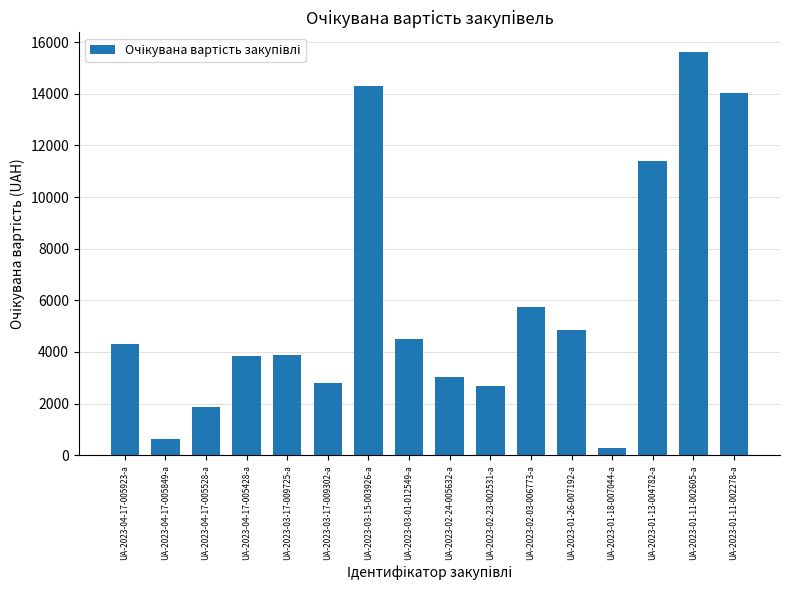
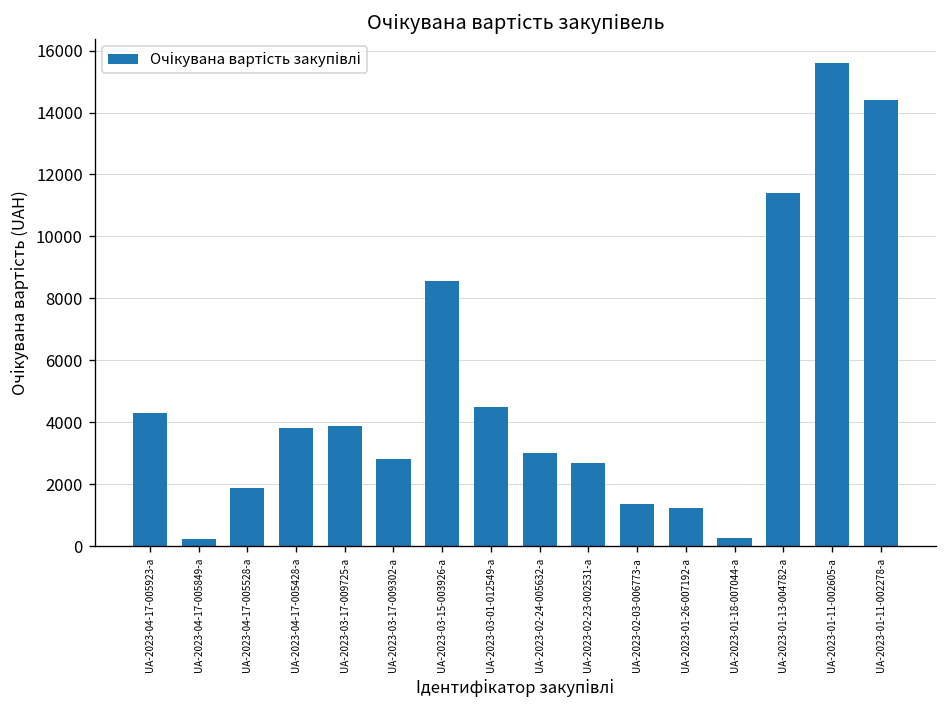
  {
    "UA-2023-04-17-005923-a": 4300,
-   "UA-2023-04-17-005849-a": 600,
+   "UA-2023-04-17-005849-a": 300,
    "UA-2023-04-17-005528-a": 1900,
    "UA-2023-04-17-005428-a": 3800,
    "UA-2023-03-17-009725-a": 3900,
    "UA-2023-03-17-009302-a": 2800,
-   "UA-2023-03-15-003926-a": 14300,
+   "UA-2023-03-15-003926-a": 8600,
    "UA-2023-03-01-012549-a": 4500,
    "UA-2023-02-24-005632-a": 3000,
    "UA-2023-02-23-002531-a": 2700,
-   "UA-2023-02-03-006773-a": 5800,
-   "UA-2023-01-26-007192-a": 4900,
+   "UA-2023-02-03-006773-a": 1400,
+   "UA-2023-01-26-007192-a": 1200,
    "UA-2023-01-18-007044-a": 300,
    "UA-2023-01-13-004782-a": 11400,
    "UA-2023-01-11-002605-a": 15600,
-   "UA-2023-01-11-002278-a": 14000
+   "UA-2023-01-11-002278-a": 14400
  }
